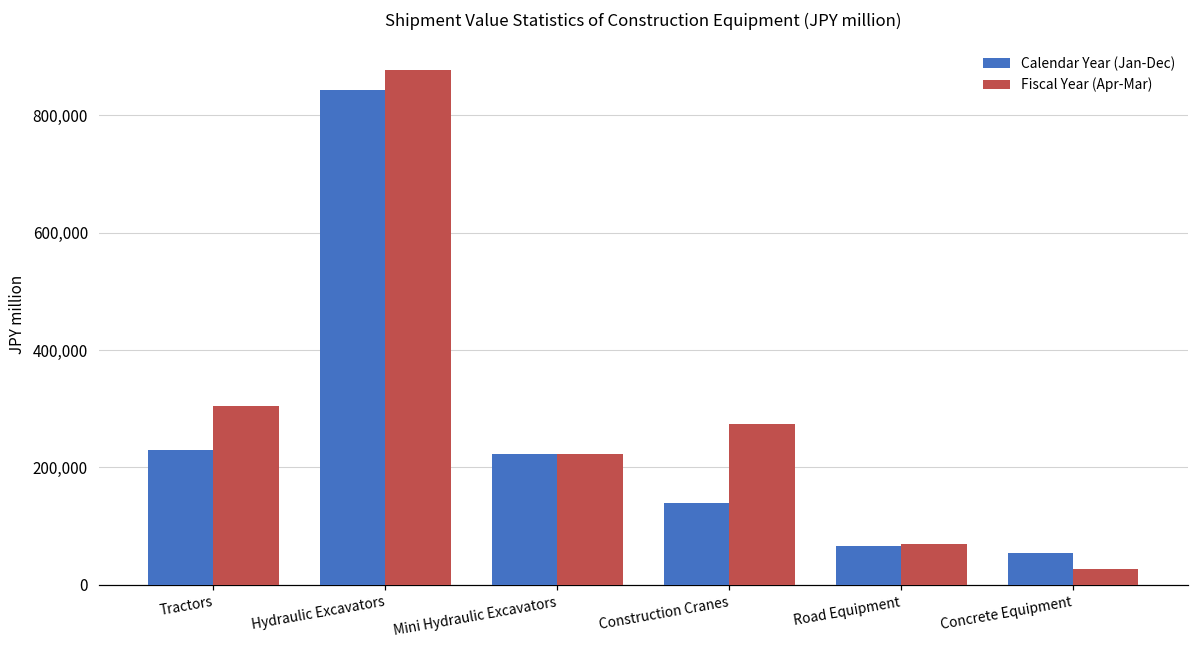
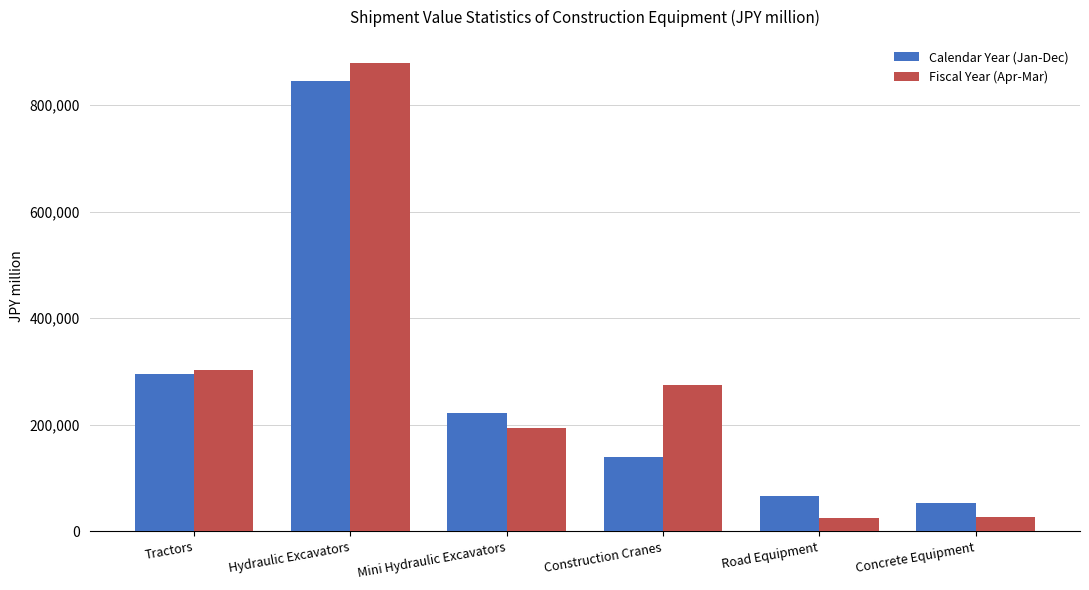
  {
    "Calendar Year (Jan-Dec)": {
-     "Tractors": "230,000",
+     "Tractors": "300,000",
      "Hydraulic Excavators": "840,000",
      "Mini Hydraulic Excavators": "220,000",
      "Construction Cranes": "140,000",
      "Road Equipment": "70,000",
      "Concrete Equipment": "50,000"
    },
    "Fiscal Year (Apr-Mar)": {
      "Tractors": "300,000",
      "Hydraulic Excavators": "880,000",
-     "Mini Hydraulic Excavators": "220,000",
+     "Mini Hydraulic Excavators": "190,000",
      "Construction Cranes": "270,000",
-     "Road Equipment": "70,000",
+     "Road Equipment": "20,000",
      "Concrete Equipment": "30,000"
    }
  }
